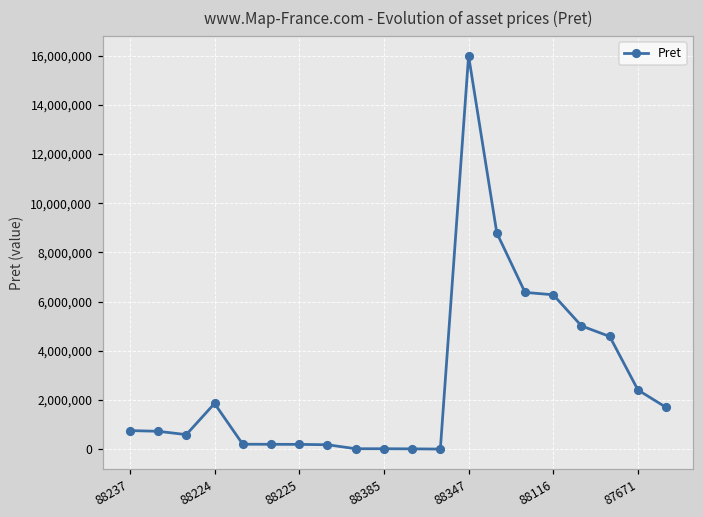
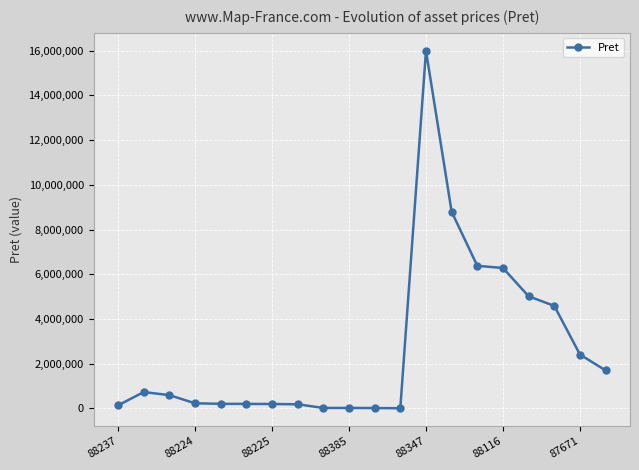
  {
-   "88237": "800,000",
-   "88224": "1,900,000",
+   "88237": "100,000",
+   "88224": "200,000",
    "88225": "200,000",
    "88385": "0",
    "88347": "16,000,000",
    "88116": "6,300,000",
    "87671": "2,400,000"
  }
